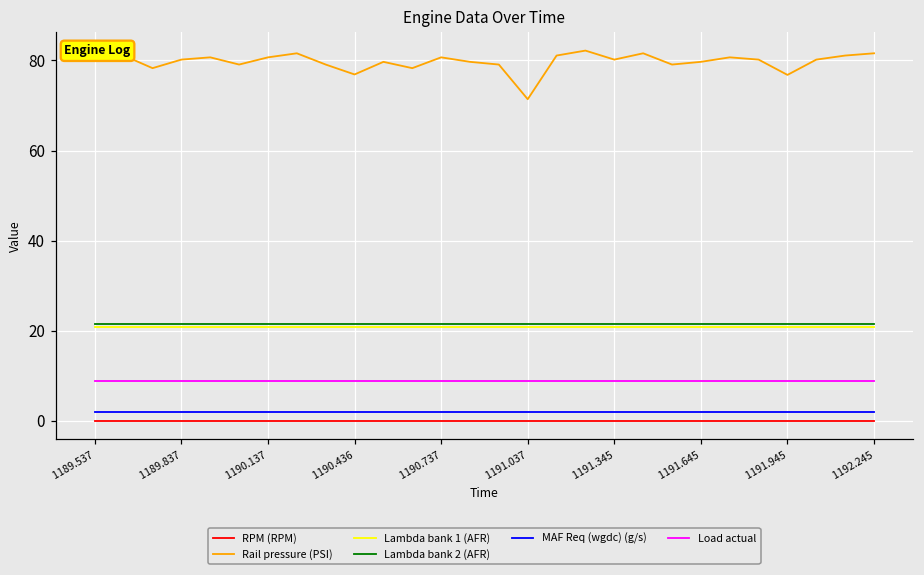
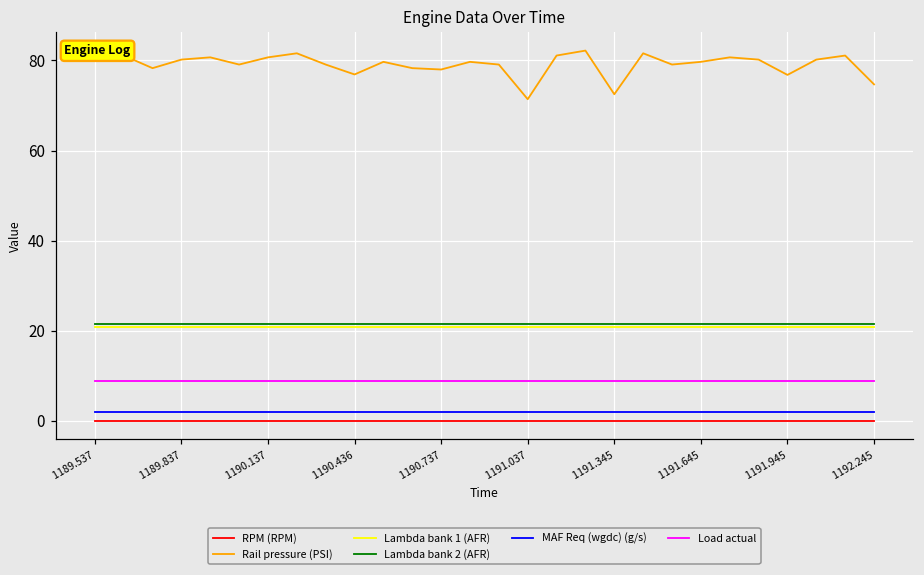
  {
    "RPM (RPM)": {
      "1189.537": 0,
      "1189.837": 0,
      "1190.137": 0,
      "1190.436": 0,
      "1190.737": 0,
      "1191.037": 0,
      "1191.345": 0,
      "1191.645": 0,
      "1191.945": 0,
      "1192.245": 0
    },
    "Rail pressure (PSI)": {
      "1189.837": 80,
      "1190.137": 81,
      "1190.436": 77,
-     "1190.737": 81,
+     "1190.737": 78,
      "1191.037": 71,
-     "1191.345": 80,
+     "1191.345": 73,
      "1191.645": 80,
      "1191.945": 77,
-     "1192.245": 82
+     "1192.245": 75
    },
    "Lambda bank 1 (AFR)": {
      "1189.537": 21,
      "1189.837": 21,
      "1190.137": 21,
      "1190.436": 21,
      "1190.737": 21,
      "1191.037": 21,
      "1191.345": 21,
      "1191.645": 21,
      "1191.945": 21,
      "1192.245": 21
    },
    "Lambda bank 2 (AFR)": {
      "1189.537": 22,
      "1189.837": 22,
      "1190.137": 22,
      "1190.436": 22,
      "1190.737": 22,
      "1191.037": 22,
      "1191.345": 22,
      "1191.645": 22,
      "1191.945": 22,
      "1192.245": 22
    },
    "MAF Req (wgdc) (g/s)": {
      "1189.537": 2,
      "1189.837": 2,
      "1190.137": 2,
      "1190.436": 2,
      "1190.737": 2,
      "1191.037": 2,
      "1191.345": 2,
      "1191.645": 2,
      "1191.945": 2,
      "1192.245": 2
    },
    "Load actual": {
      "1189.537": 9,
      "1189.837": 9,
      "1190.137": 9,
      "1190.436": 9,
      "1190.737": 9,
      "1191.037": 9,
      "1191.345": 9,
      "1191.645": 9,
      "1191.945": 9,
      "1192.245": 9
    }
  }
